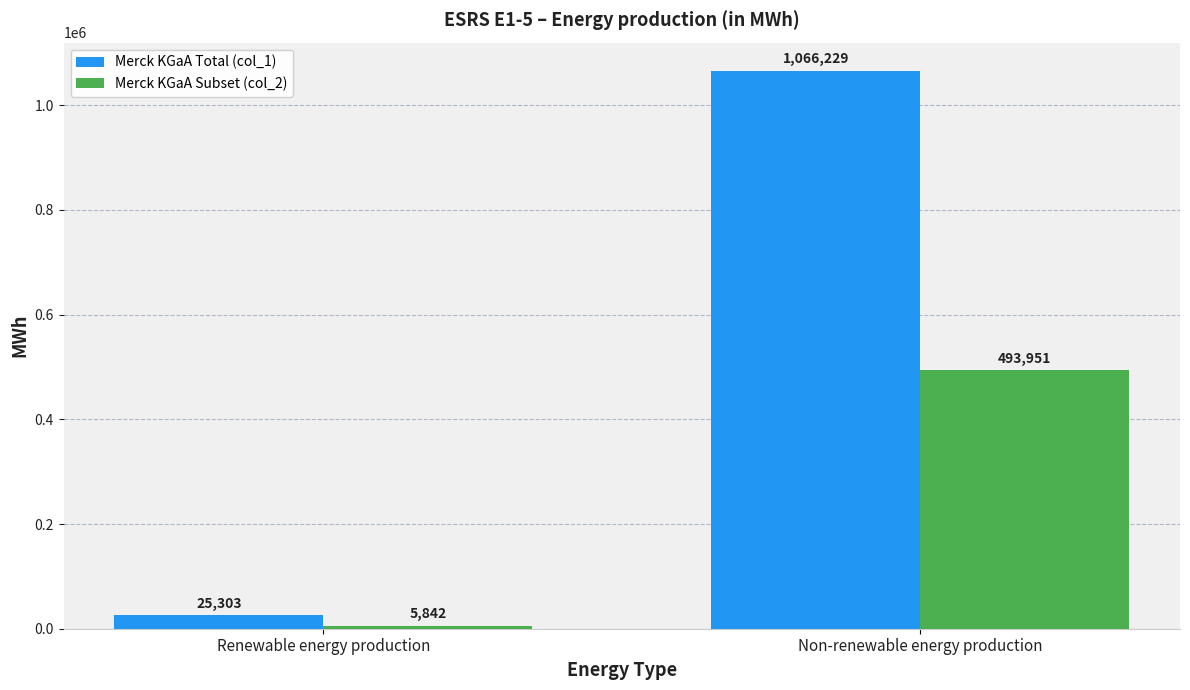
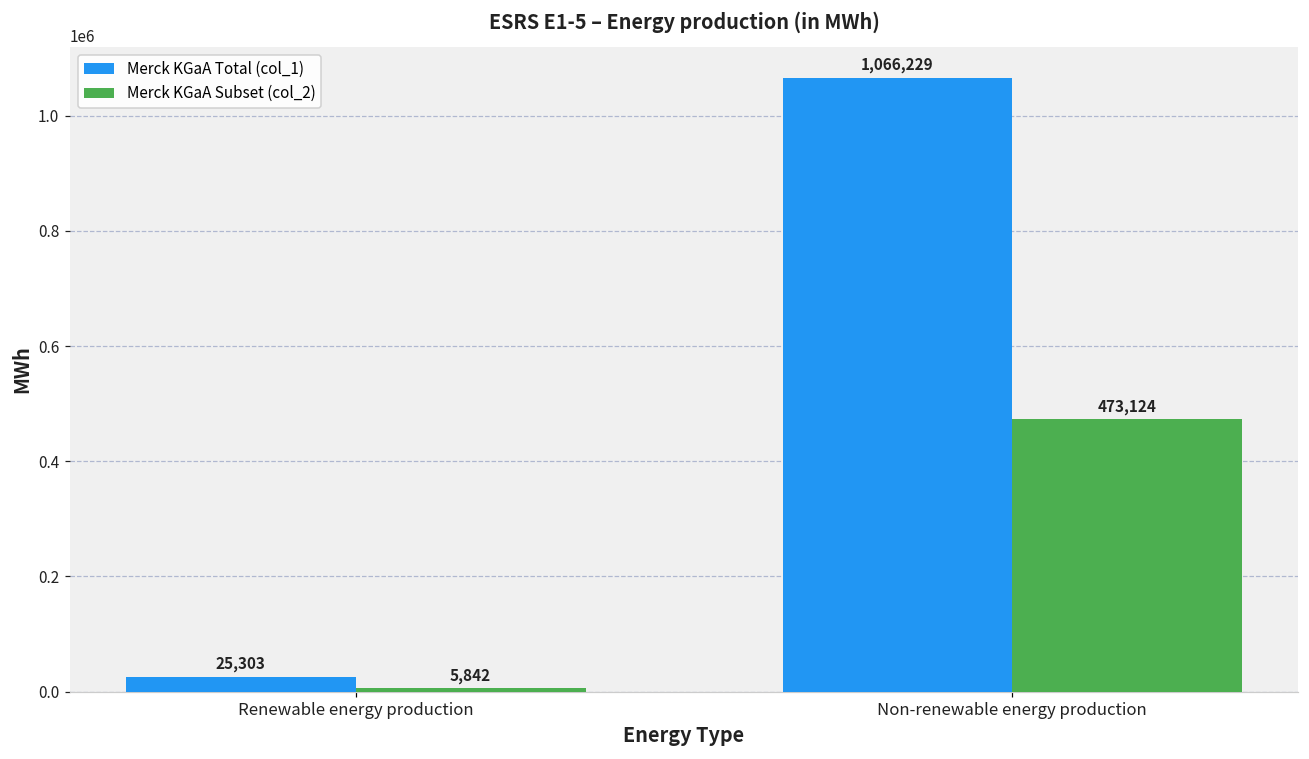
  {
    "Merck KGaA Total (col_1)": {
      "Renewable energy production": "25,303",
      "Non-renewable energy production": "1,066,229"
    },
    "Merck KGaA Subset (col_2)": {
      "Renewable energy production": "5,842",
-     "Non-renewable energy production": "493,951"
+     "Non-renewable energy production": "473,124"
    }
  }
